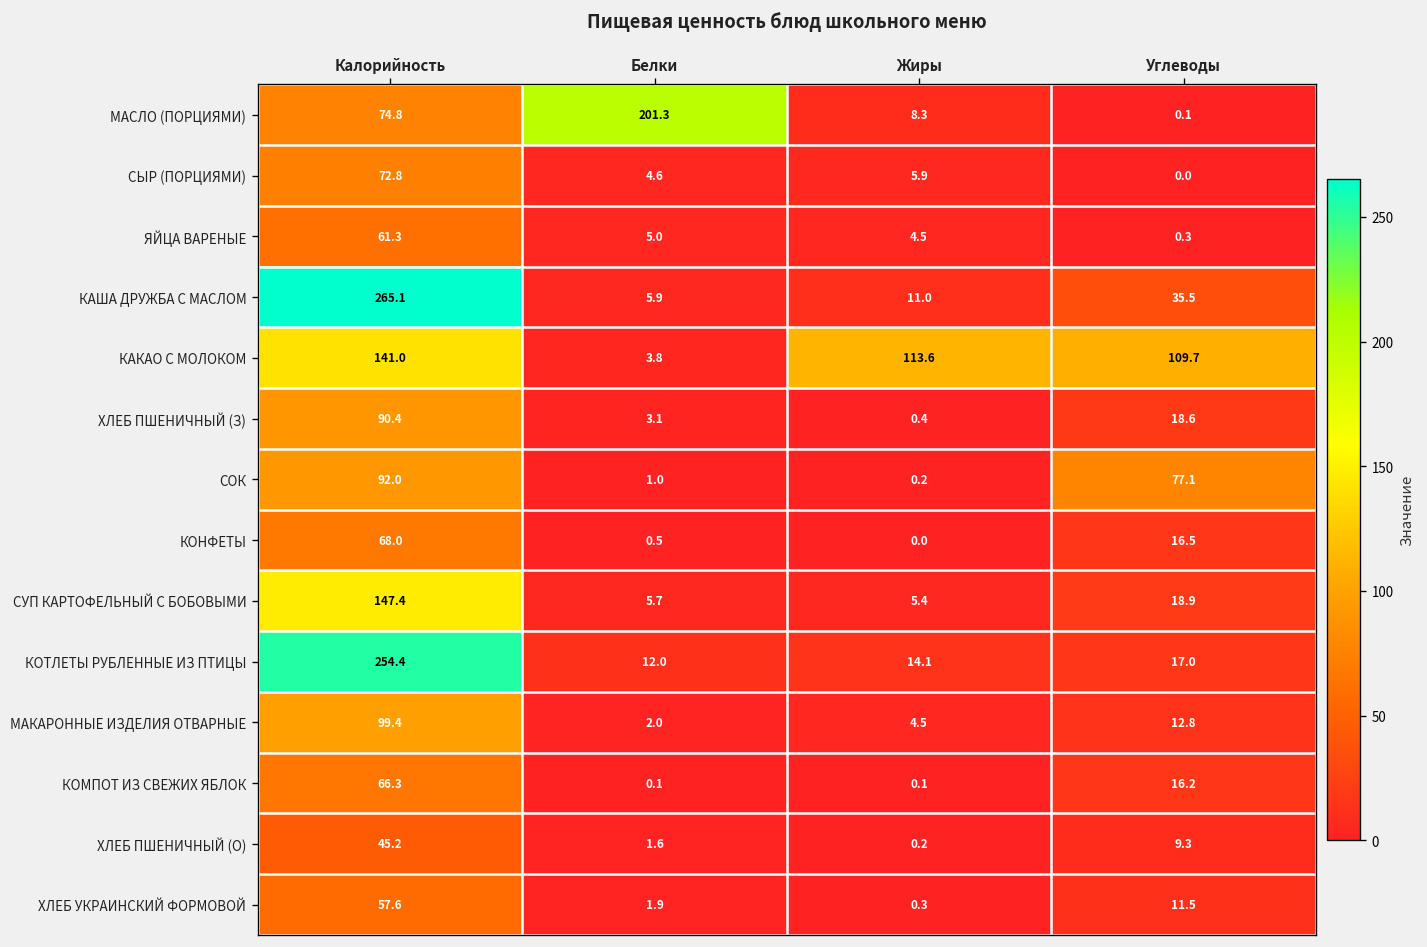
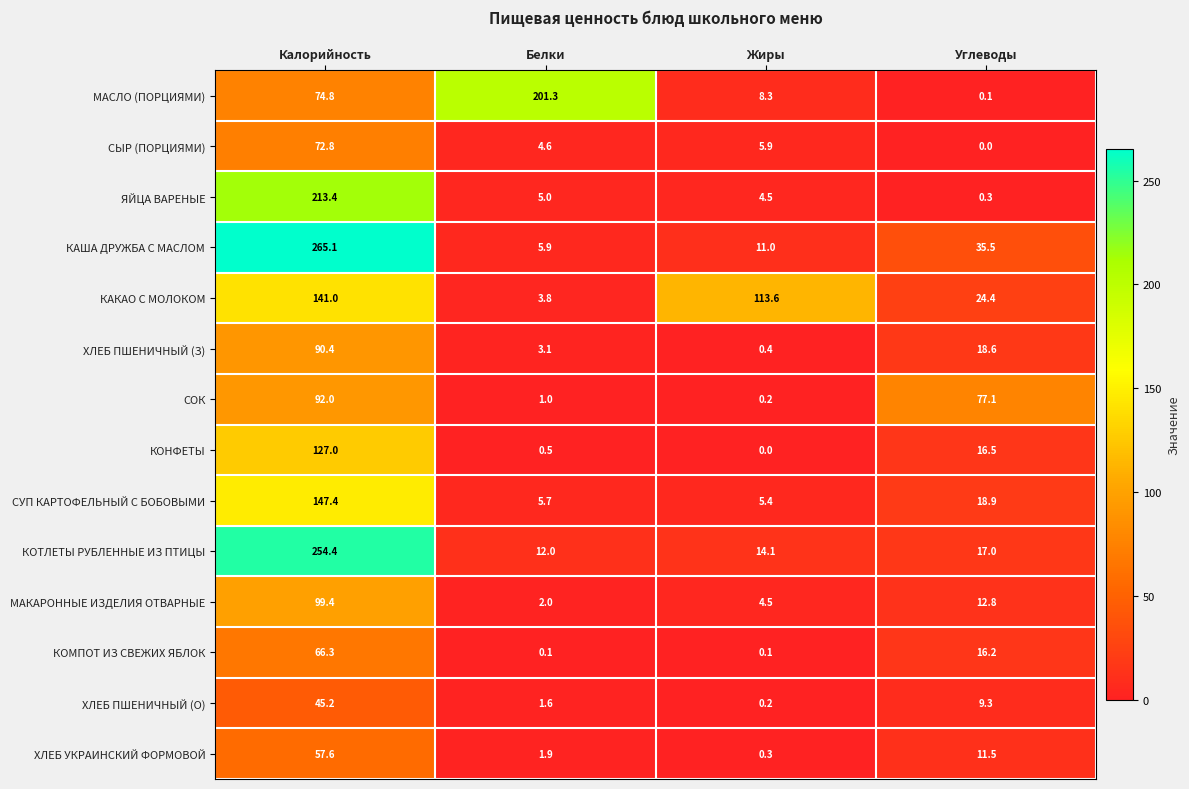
  {
    "МАСЛО (ПОРЦИЯМИ)": {
      "Калорийность": 74.8,
      "Белки": 201.3,
      "Жиры": 8.3,
      "Углеводы": 0.1
    },
    "СЫР (ПОРЦИЯМИ)": {
      "Калорийность": 72.8,
      "Белки": 4.6,
      "Жиры": 5.9,
      "Углеводы": 0.0
    },
    "ЯЙЦА ВАРЕНЫЕ": {
-     "Калорийность": 61.3,
+     "Калорийность": 213.4,
      "Белки": 5.0,
      "Жиры": 4.5,
      "Углеводы": 0.3
    },
    "КАША ДРУЖБА С МАСЛОМ": {
      "Калорийность": 265.1,
      "Белки": 5.9,
      "Жиры": 11.0,
      "Углеводы": 35.5
    },
    "КАКАО С МОЛОКОМ": {
      "Калорийность": 141.0,
      "Белки": 3.8,
      "Жиры": 113.6,
-     "Углеводы": 109.7
+     "Углеводы": 24.4
    },
    "ХЛЕБ ПШЕНИЧНЫЙ (З)": {
      "Калорийность": 90.4,
      "Белки": 3.1,
      "Жиры": 0.4,
      "Углеводы": 18.6
    },
    "СОК": {
      "Калорийность": 92.0,
      "Белки": 1.0,
      "Жиры": 0.2,
      "Углеводы": 77.1
    },
    "КОНФЕТЫ": {
-     "Калорийность": 68.0,
+     "Калорийность": 127.0,
      "Белки": 0.5,
      "Жиры": 0.0,
      "Углеводы": 16.5
    },
    "СУП КАРТОФЕЛЬНЫЙ С БОБОВЫМИ": {
      "Калорийность": 147.4,
      "Белки": 5.7,
      "Жиры": 5.4,
      "Углеводы": 18.9
    },
    "КОТЛЕТЫ РУБЛЕННЫЕ ИЗ ПТИЦЫ": {
      "Калорийность": 254.4,
      "Белки": 12.0,
      "Жиры": 14.1,
      "Углеводы": 17.0
    },
    "МАКАРОННЫЕ ИЗДЕЛИЯ ОТВАРНЫЕ": {
      "Калорийность": 99.4,
      "Белки": 2.0,
      "Жиры": 4.5,
      "Углеводы": 12.8
    },
    "КОМПОТ ИЗ СВЕЖИХ ЯБЛОК": {
      "Калорийность": 66.3,
      "Белки": 0.1,
      "Жиры": 0.1,
      "Углеводы": 16.2
    },
    "ХЛЕБ ПШЕНИЧНЫЙ (О)": {
      "Калорийность": 45.2,
      "Белки": 1.6,
      "Жиры": 0.2,
      "Углеводы": 9.3
    },
    "ХЛЕБ УКРАИНСКИЙ ФОРМОВОЙ": {
      "Калорийность": 57.6,
      "Белки": 1.9,
      "Жиры": 0.3,
      "Углеводы": 11.5
    }
  }
